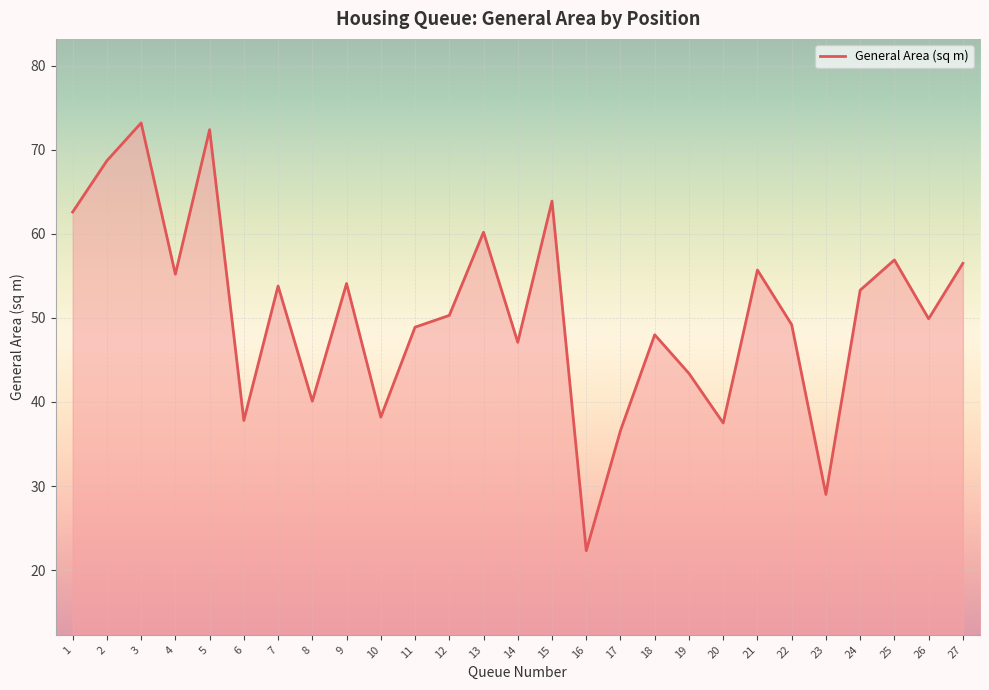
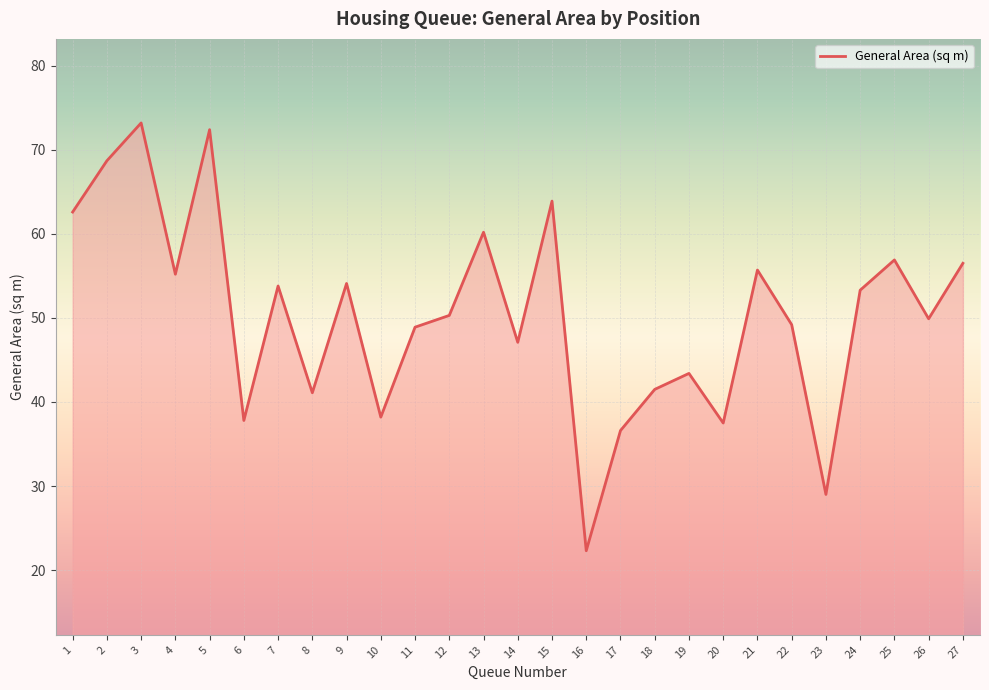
  {
    "1": 63,
    "2": 69,
    "3": 73,
    "4": 55,
    "5": 72,
    "6": 38,
    "7": 54,
-   "8": 40,
+   "8": 41,
    "9": 54,
    "10": 38,
    "11": 49,
    "12": 50,
    "13": 60,
    "14": 47,
    "15": 64,
    "16": 22,
    "17": 37,
-   "18": 48,
+   "18": 42,
    "19": 43,
    "20": 38,
    "21": 56,
    "22": 49,
    "23": 29,
    "24": 53,
    "25": 57,
    "26": 50,
    "27": 57
  }
